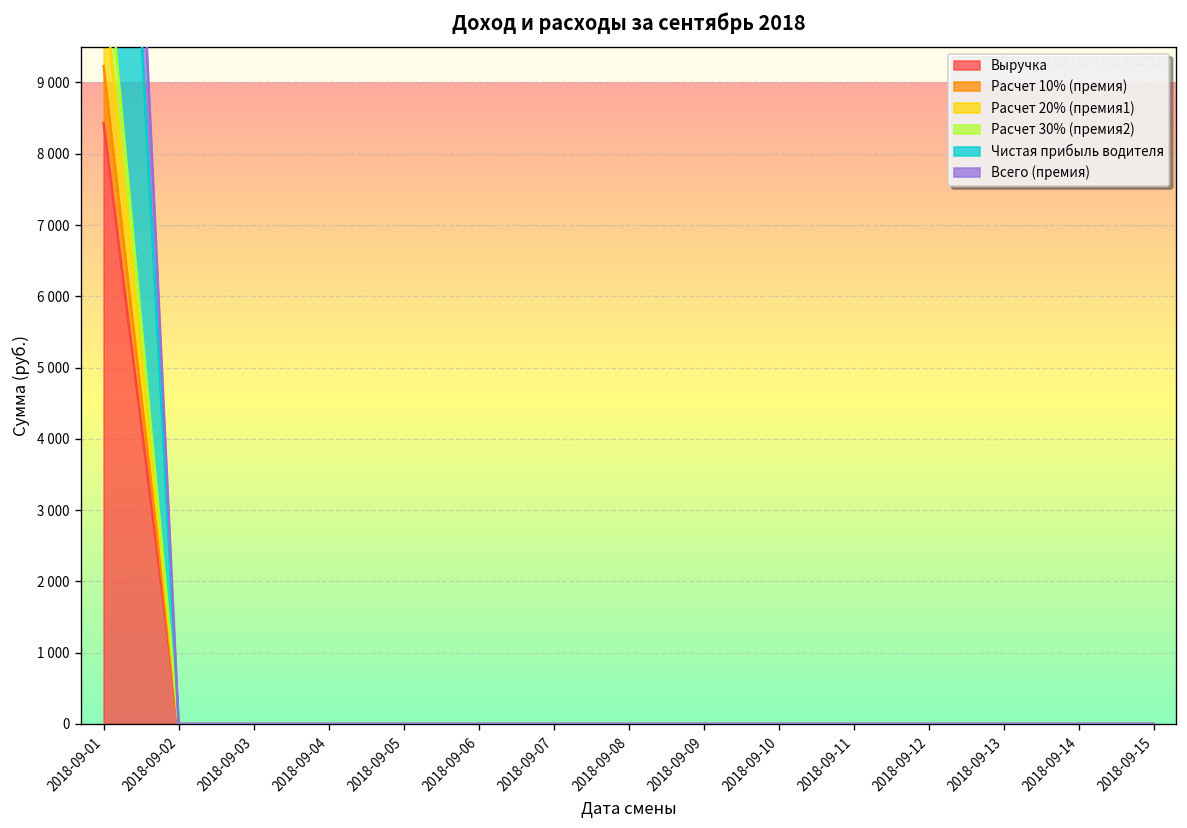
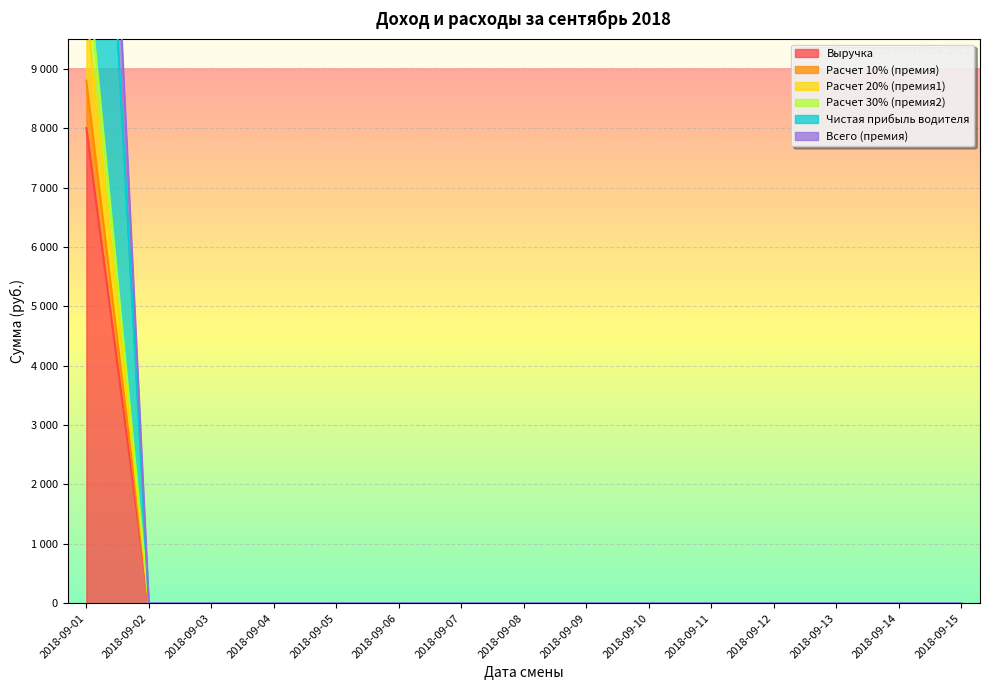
  {
    "Выручка": {
-     "2018-09-01": 8400
+     "2018-09-01": 8000
    },
    "Расчет 10% (премия)": {
      "2018-09-01": 800
    }
  }
